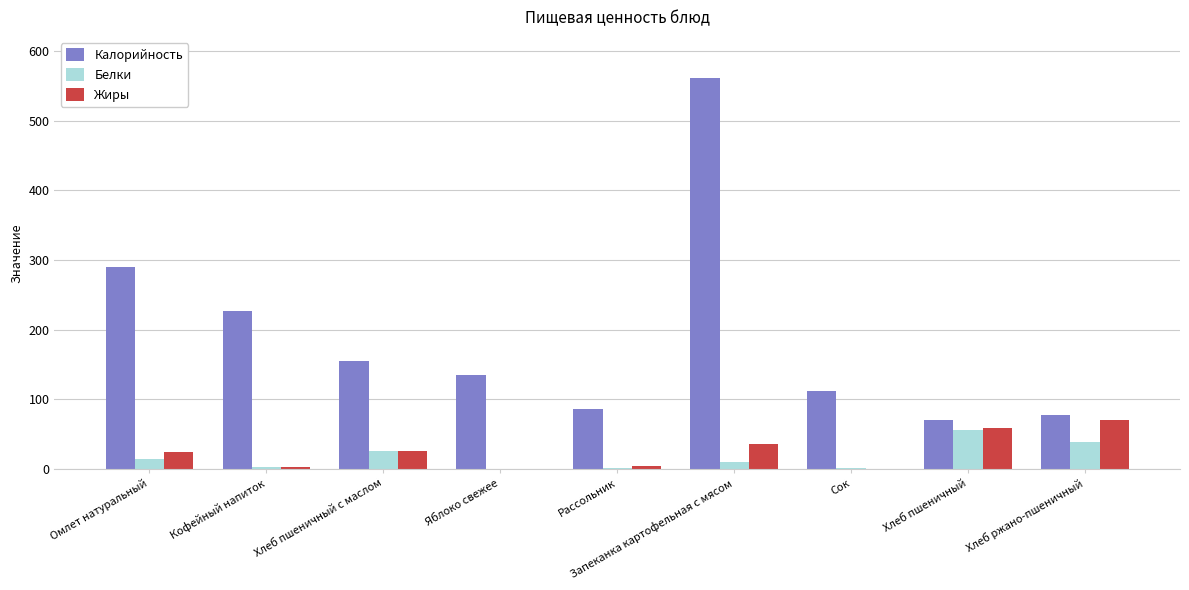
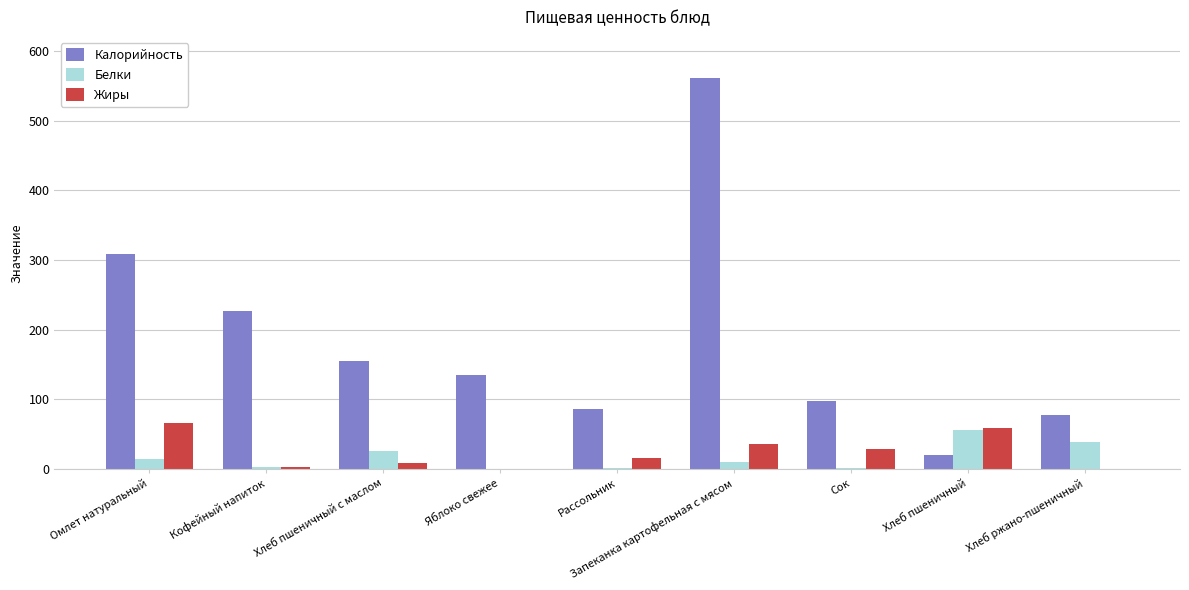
  {
    "Калорийность": {
-     "Омлет натуральный": 290,
+     "Омлет натуральный": 310,
      "Кофейный напиток": 230,
      "Хлеб пшеничный с маслом": 160,
      "Яблоко свежее": 140,
      "Рассольник": 90,
      "Запеканка картофельная с мясом": 560,
-     "Сок": 110,
-     "Хлеб пшеничный": 70,
+     "Сок": 100,
+     "Хлеб пшеничный": 20,
      "Хлеб ржано-пшеничный": 80
    },
    "Белки": {
      "Омлет натуральный": 10,
      "Хлеб пшеничный с маслом": 30,
      "Запеканка картофельная с мясом": 10,
      "Хлеб пшеничный": 60,
      "Хлеб ржано-пшеничный": 40
    },
    "Жиры": {
-     "Омлет натуральный": 20,
-     "Хлеб пшеничный с маслом": 30,
-     "Рассольник": 0,
+     "Омлет натуральный": 70,
+     "Хлеб пшеничный с маслом": 10,
+     "Рассольник": 20,
      "Запеканка картофельная с мясом": 40,
-     "Сок": 0,
+     "Сок": 30,
      "Хлеб пшеничный": 60,
-     "Хлеб ржано-пшеничный": 70
+     "Хлеб ржано-пшеничный": 0
    }
  }
